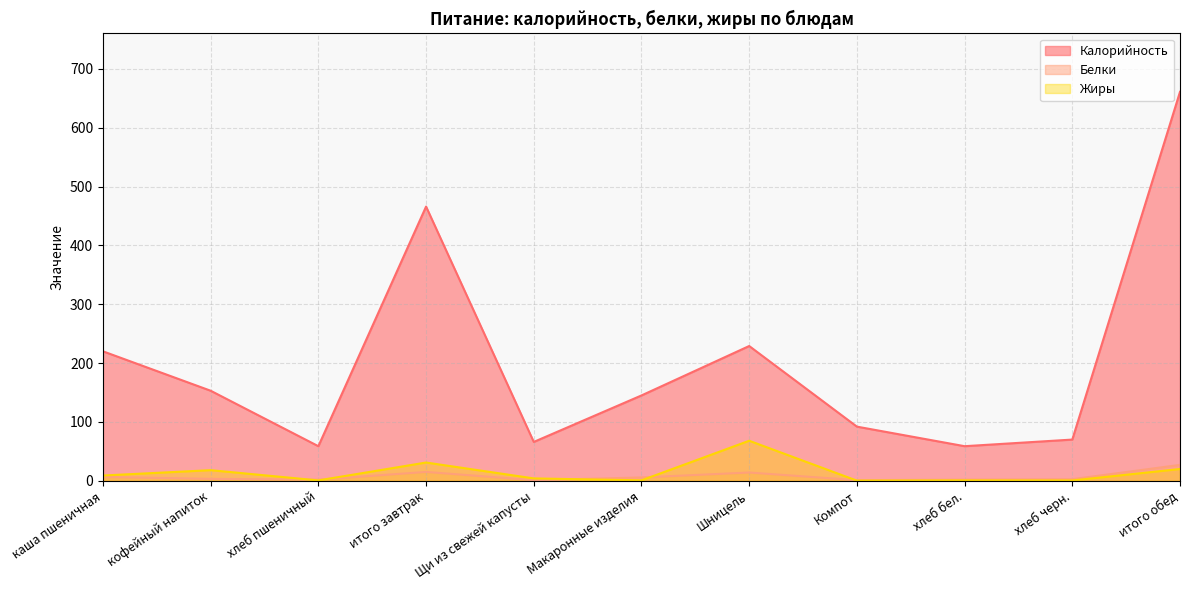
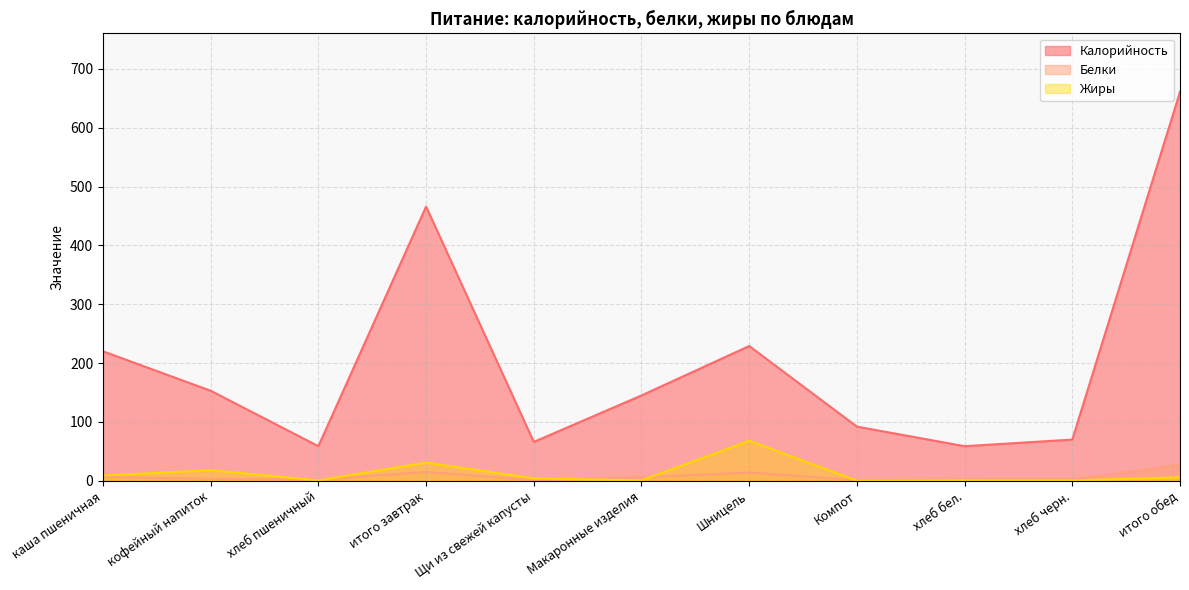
  {
    "Жиры": {
      "кофейный напиток": 20,
      "итого завтрак": 30,
      "Макаронные изделия": 0,
      "Шницель": 70,
-     "итого обед": 20
+     "итого обед": 10
    }
  }
